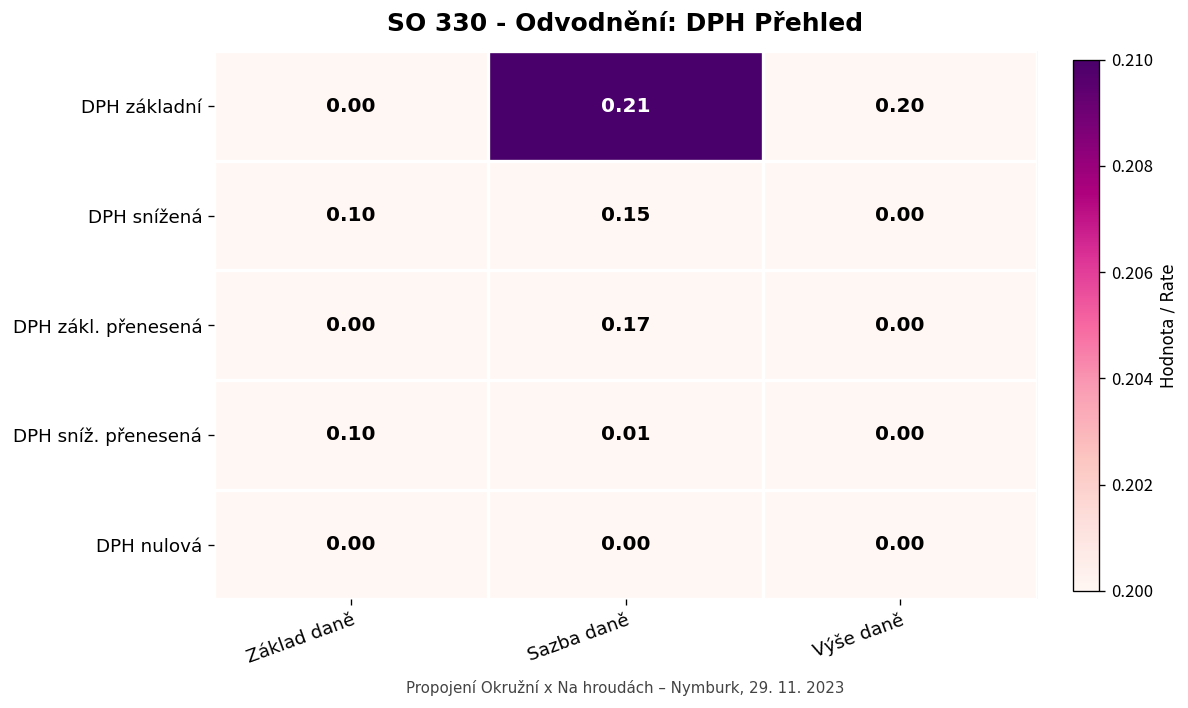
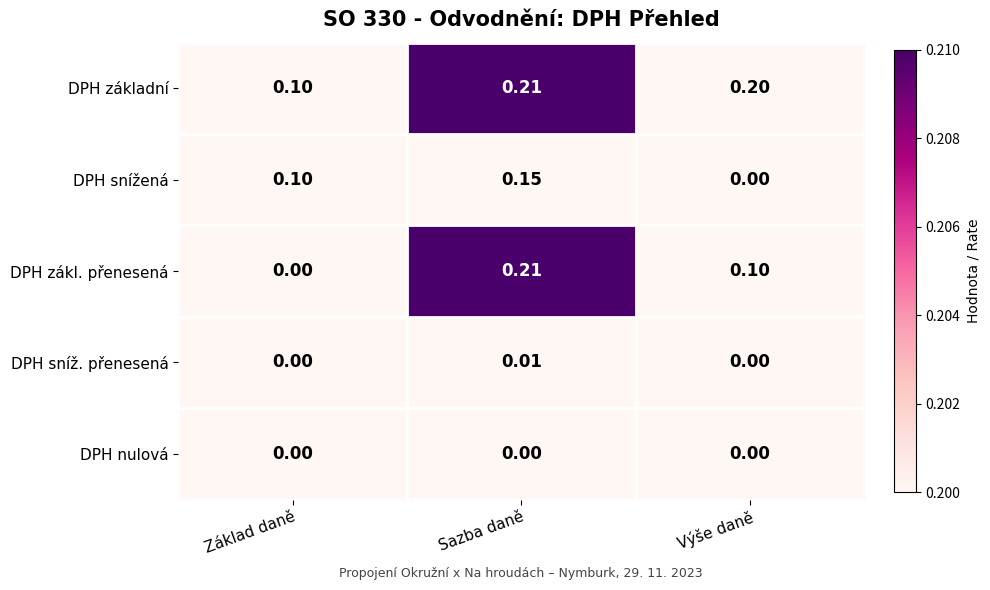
  {
    "DPH základní": {
-     "Základ daně": 0.00,
+     "Základ daně": 0.10,
      "Sazba daně": 0.21,
      "Výše daně": 0.20
    },
    "DPH snížená": {
      "Základ daně": 0.10,
      "Sazba daně": 0.15,
      "Výše daně": 0.00
    },
    "DPH zákl. přenesená": {
      "Základ daně": 0.00,
-     "Sazba daně": 0.17,
-     "Výše daně": 0.00
+     "Sazba daně": 0.21,
+     "Výše daně": 0.10
    },
    "DPH sníž. přenesená": {
-     "Základ daně": 0.10,
+     "Základ daně": 0.00,
      "Sazba daně": 0.01,
      "Výše daně": 0.00
    },
    "DPH nulová": {
      "Základ daně": 0.00,
      "Sazba daně": 0.00,
      "Výše daně": 0.00
    }
  }
